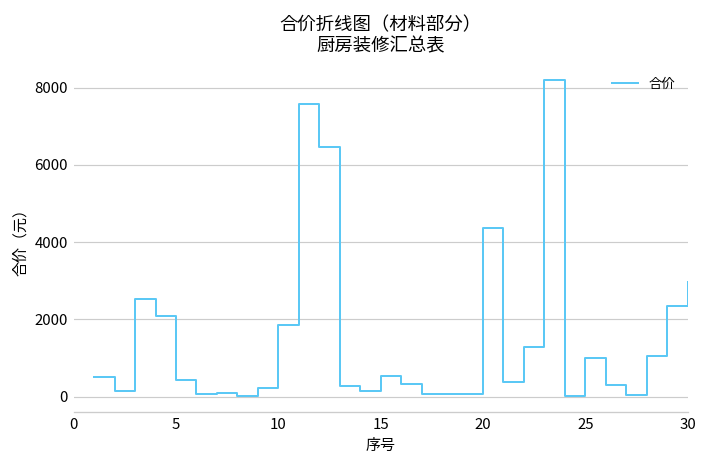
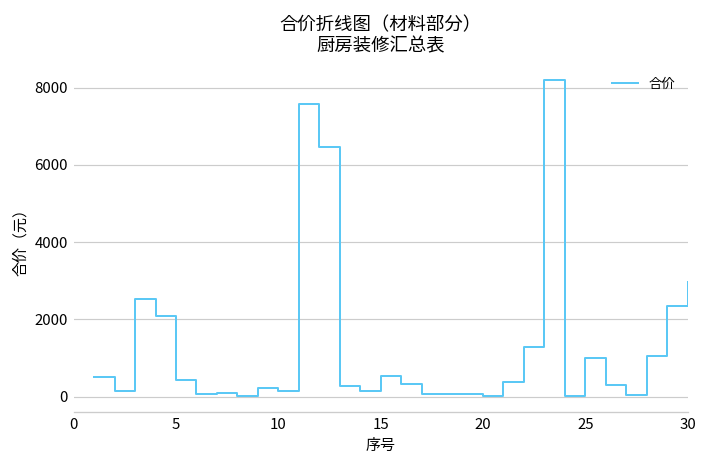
  {
    "5": 400,
-   "10": 1900,
+   "10": 100,
    "15": 500,
-   "20": 4400,
+   "20": 0,
    "25": 1000,
    "30": 3000
  }
